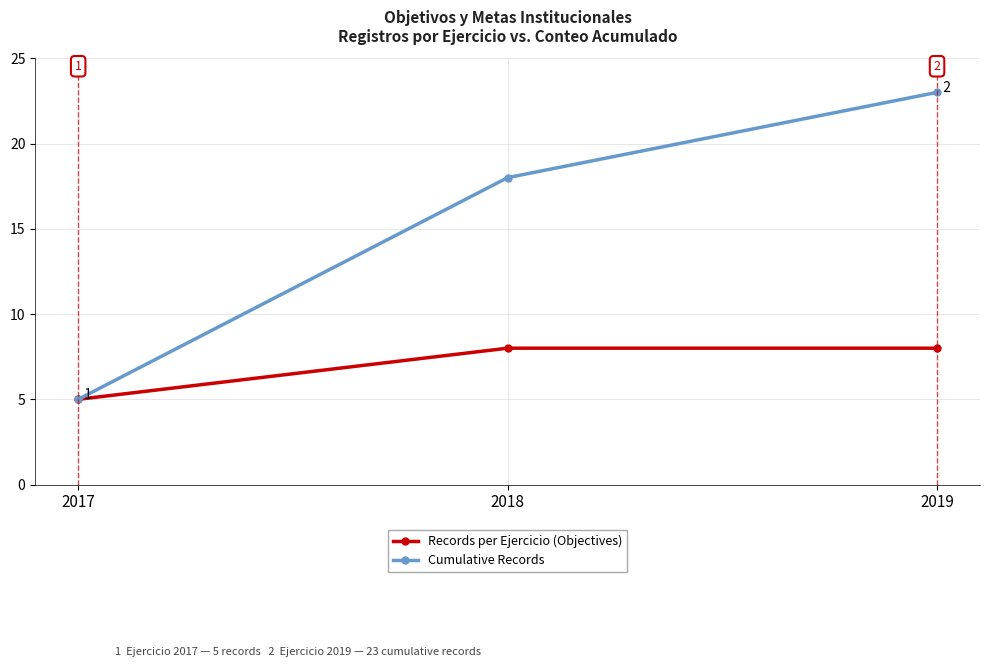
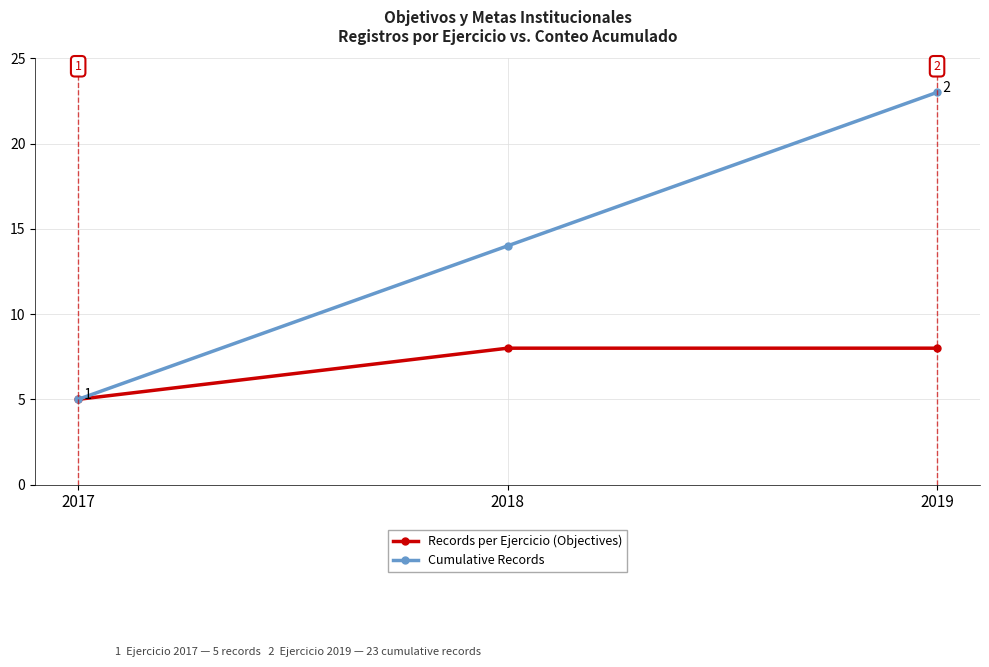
  {
    "Records per Ejercicio (Objectives)": {
      "2018": 8,
      "2019": 8
    },
    "Cumulative Records": {
-     "2018": 18
+     "2018": 14
    }
  }
